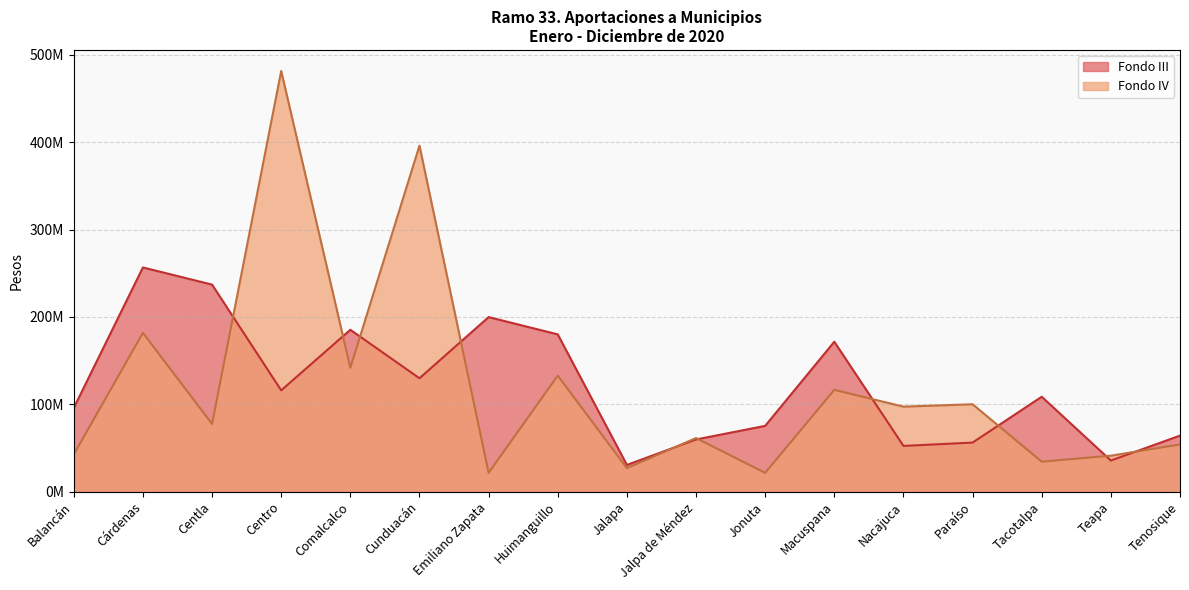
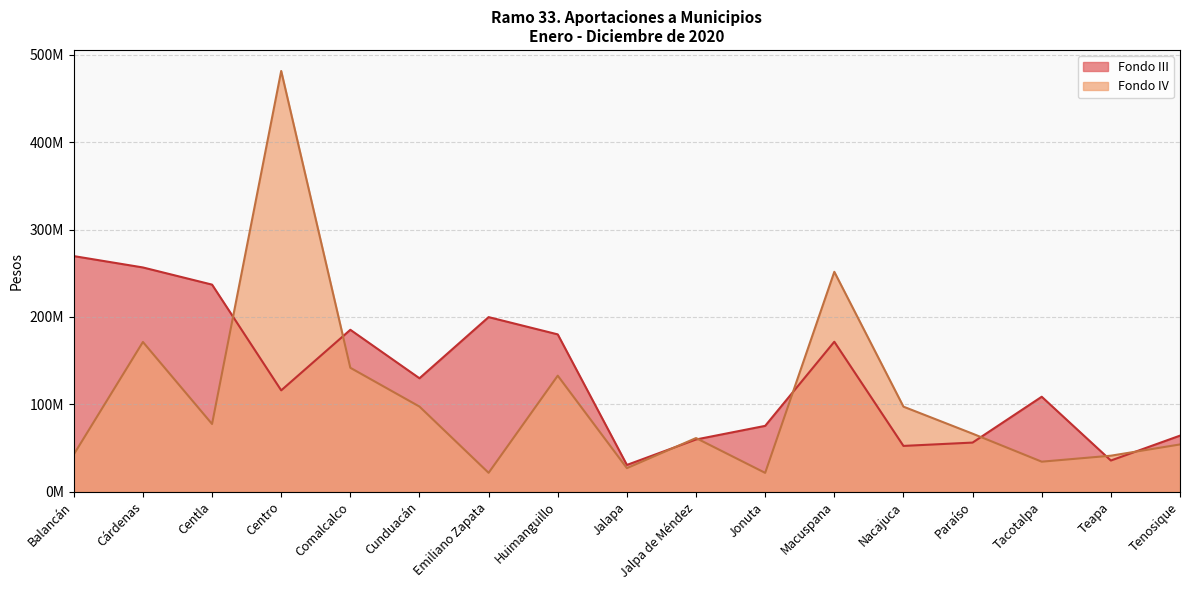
  {
    "Fondo III": {
-     "Balancán": 100000000,
+     "Balancán": 270000000,
      "Cárdenas": 260000000,
      "Centla": 240000000,
      "Centro": 120000000,
      "Comalcalco": 190000000,
      "Cunduacán": 130000000,
      "Emiliano Zapata": 200000000,
      "Huimanguillo": 180000000,
      "Jalapa": 30000000,
      "Jonuta": 80000000,
      "Macuspana": 170000000,
      "Nacajuca": 50000000,
      "Paraíso": 60000000,
      "Tacotalpa": 110000000,
      "Teapa": 40000000,
      "Tenosique": 60000000
    },
    "Fondo IV": {
      "Balancán": 40000000,
-     "Cárdenas": 180000000,
+     "Cárdenas": 170000000,
      "Centla": 80000000,
      "Centro": 480000000,
      "Comalcalco": 140000000,
-     "Cunduacán": 400000000,
+     "Cunduacán": 100000000,
      "Emiliano Zapata": 20000000,
      "Huimanguillo": 130000000,
      "Jalapa": 30000000,
      "Jonuta": 20000000,
-     "Macuspana": 120000000,
+     "Macuspana": 250000000,
      "Nacajuca": 100000000,
-     "Paraíso": 100000000,
+     "Paraíso": 70000000,
      "Tacotalpa": 30000000,
      "Teapa": 40000000,
      "Tenosique": 50000000
    }
  }
